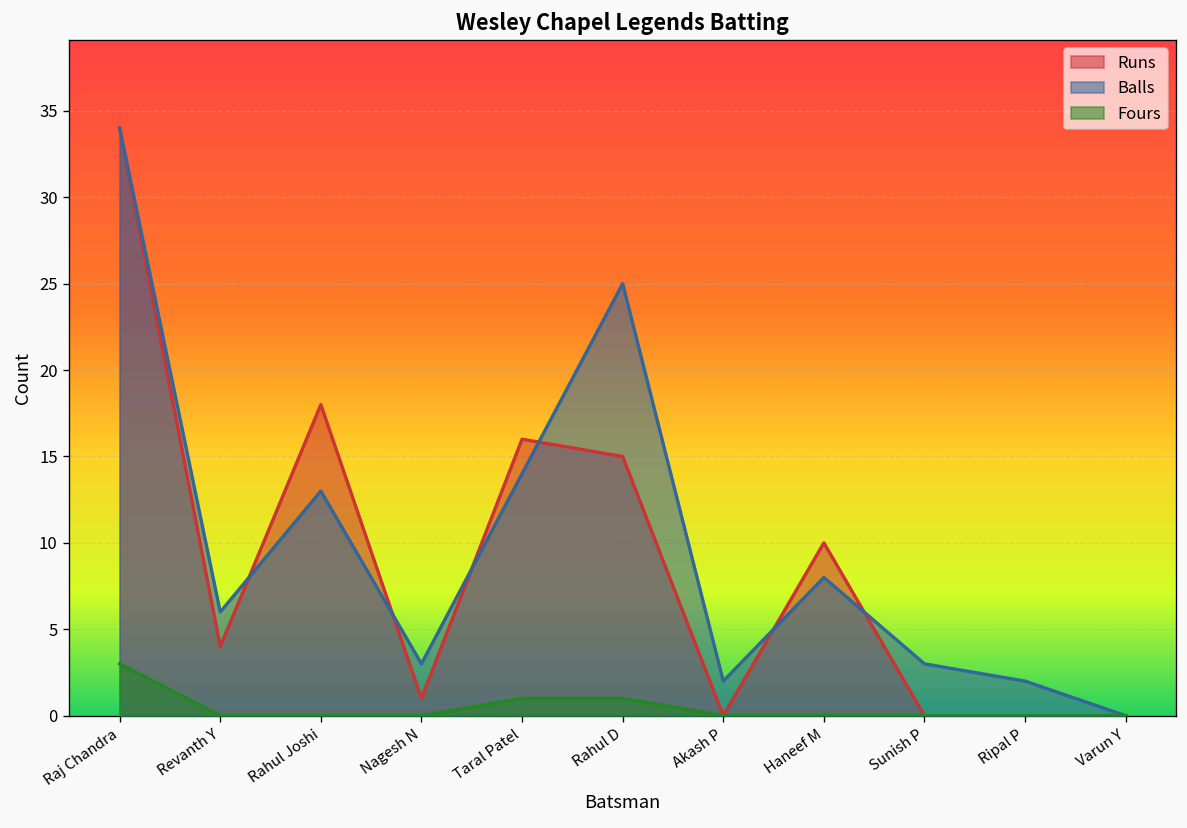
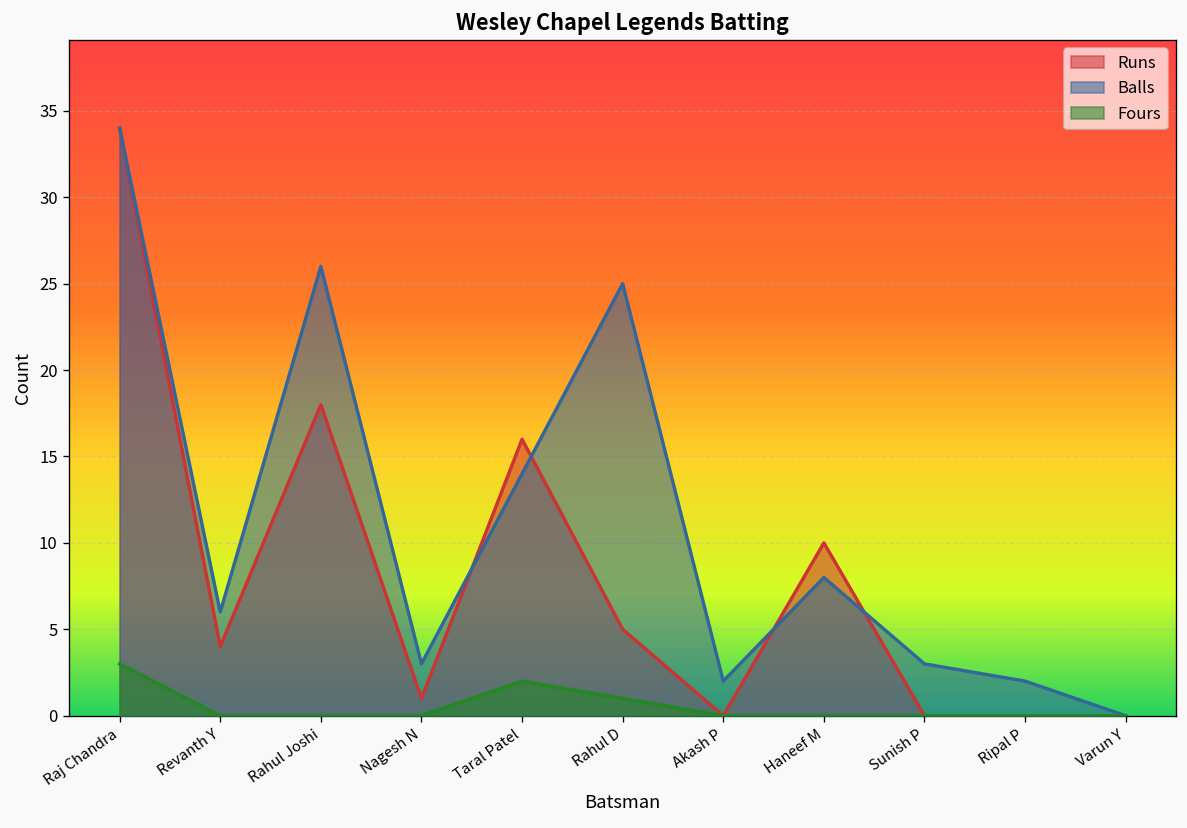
  {
    "Runs": {
      "Revanth Y": 4,
      "Rahul Joshi": 18,
      "Nagesh N": 1,
      "Taral Patel": 16,
-     "Rahul D": 15,
+     "Rahul D": 5,
      "Haneef M": 10
    },
    "Balls": {
      "Revanth Y": 6,
-     "Rahul Joshi": 13,
+     "Rahul Joshi": 26,
      "Nagesh N": 3,
      "Taral Patel": 14,
      "Rahul D": 25,
      "Akash P": 2,
      "Haneef M": 8,
      "Sunish P": 3,
      "Ripal P": 2
    },
    "Fours": {
      "Raj Chandra": 3,
      "Revanth Y": 0,
      "Rahul Joshi": 0,
      "Nagesh N": 0,
-     "Taral Patel": 1,
+     "Taral Patel": 2,
      "Rahul D": 1,
      "Haneef M": 0
    }
  }
